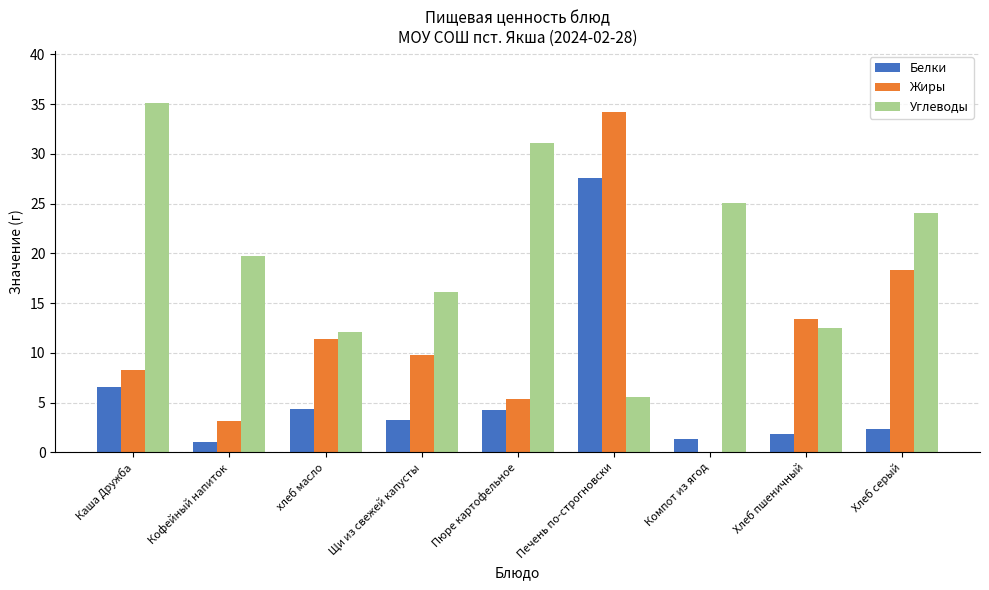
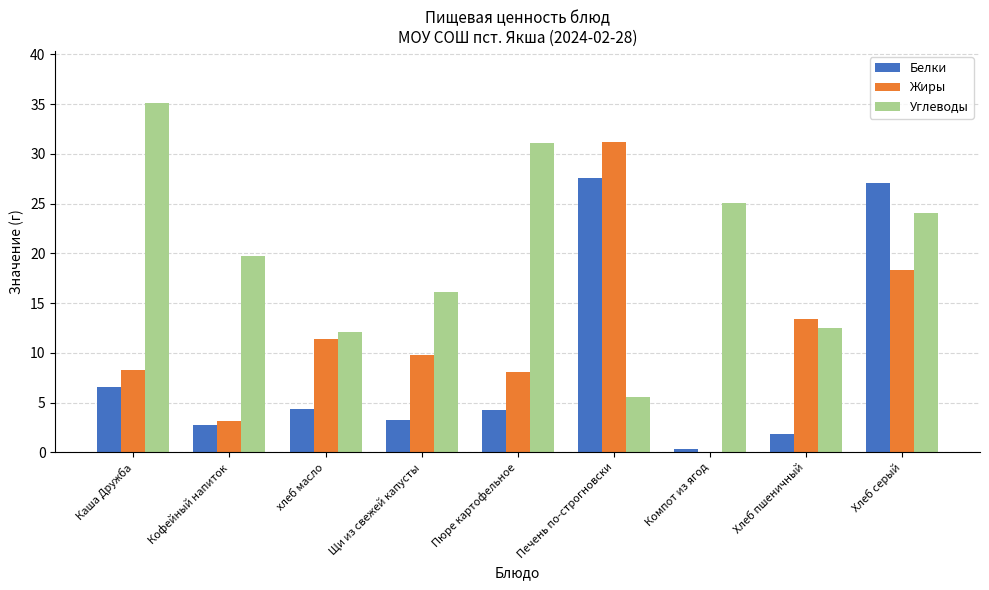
  {
    "Белки": {
      "Каша Дружба": 7,
-     "Кофейный напиток": 1,
+     "Кофейный напиток": 3,
      "хлеб масло": 4,
      "Щи из свежей капусты": 3,
      "Пюре картофельное": 4,
      "Печень по-строгновски": 28,
-     "Компот из ягод": 1,
+     "Компот из ягод": 0,
      "Хлеб пшеничный": 2,
-     "Хлеб серый": 2
+     "Хлеб серый": 27
    },
    "Жиры": {
      "Каша Дружба": 8,
      "Кофейный напиток": 3,
      "хлеб масло": 11,
      "Щи из свежей капусты": 10,
-     "Пюре картофельное": 5,
-     "Печень по-строгновски": 34,
+     "Пюре картофельное": 8,
+     "Печень по-строгновски": 31,
      "Хлеб пшеничный": 13,
      "Хлеб серый": 18
    },
    "Углеводы": {
      "Каша Дружба": 35,
      "Кофейный напиток": 20,
      "хлеб масло": 12,
      "Щи из свежей капусты": 16,
      "Пюре картофельное": 31,
      "Печень по-строгновски": 6,
      "Компот из ягод": 25,
      "Хлеб пшеничный": 13,
      "Хлеб серый": 24
    }
  }
